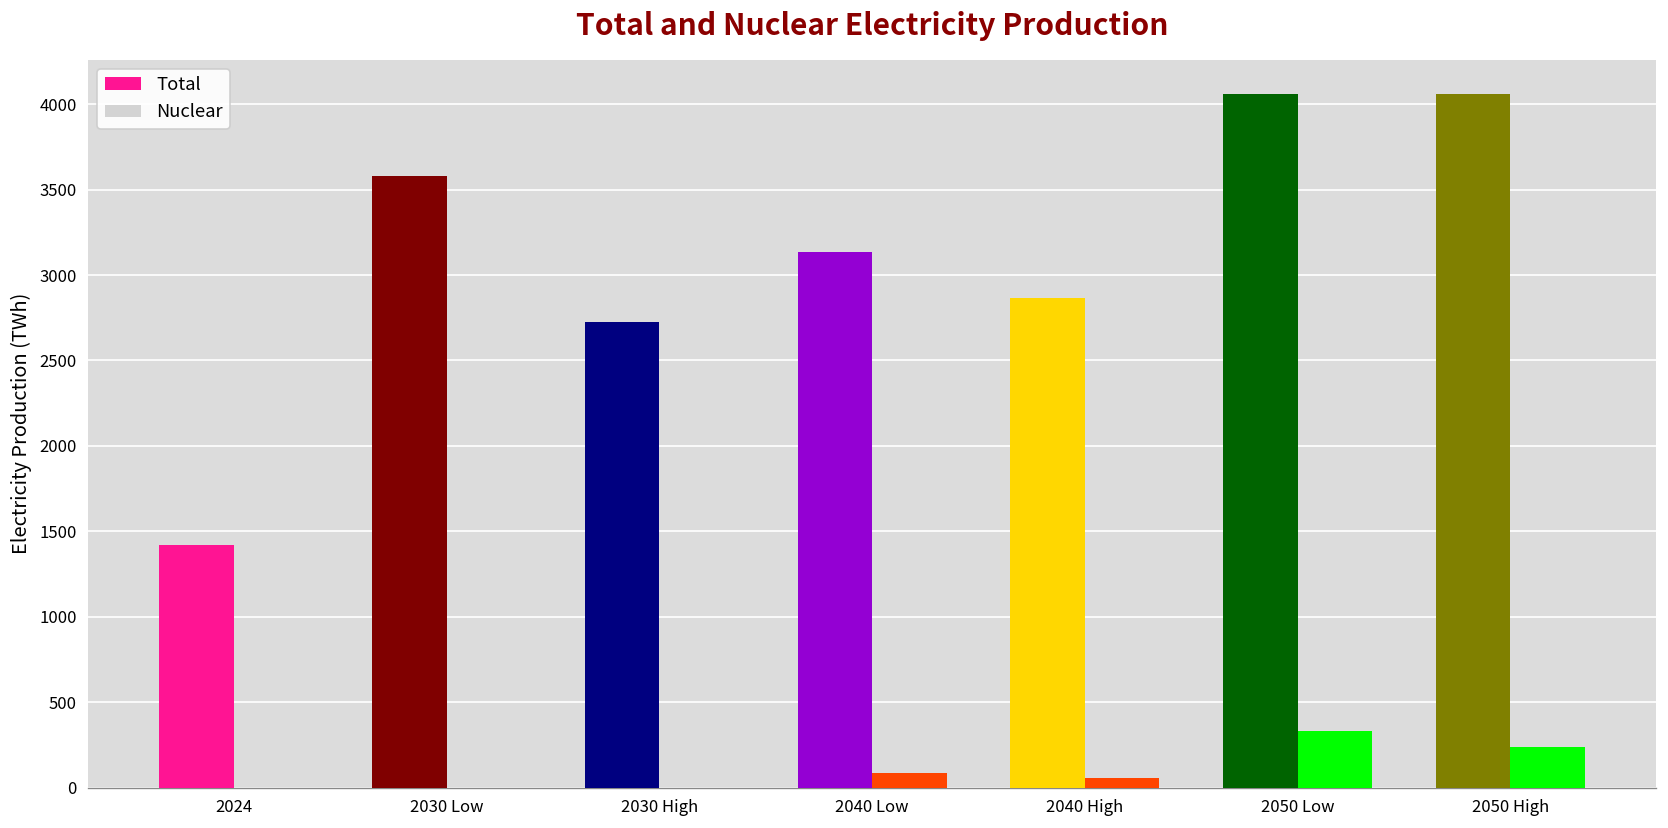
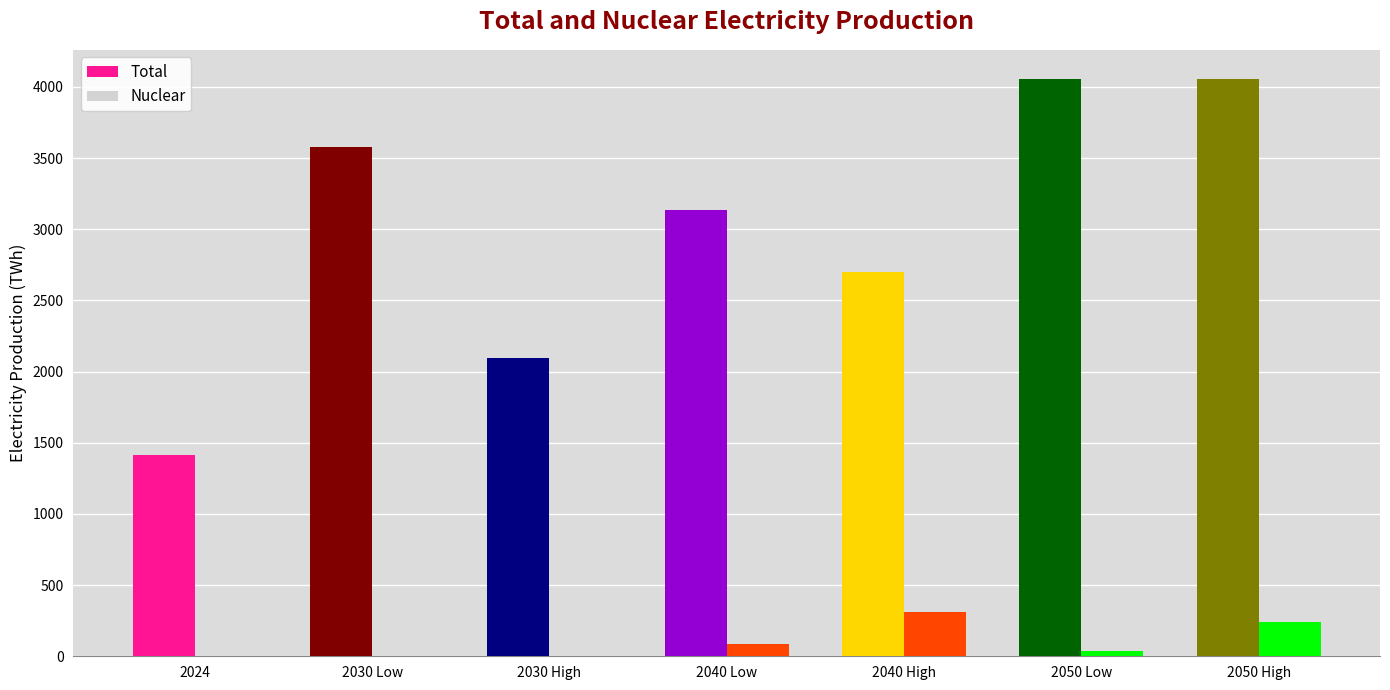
  {
    "Total": {
      "2024": 1420,
      "2030 Low": 3580,
-     "2030 High": 2720,
+     "2030 High": 2090,
      "2040 Low": 3130,
-     "2040 High": 2870,
+     "2040 High": 2700,
      "2050 Low": 4060,
      "2050 High": 4060
    },
    "Nuclear": {
      "2024": 0,
      "2030 Low": 0,
      "2030 High": 0,
      "2040 Low": 90,
-     "2040 High": 60,
-     "2050 Low": 330,
+     "2040 High": 310,
+     "2050 Low": 40,
      "2050 High": 240
    }
  }
